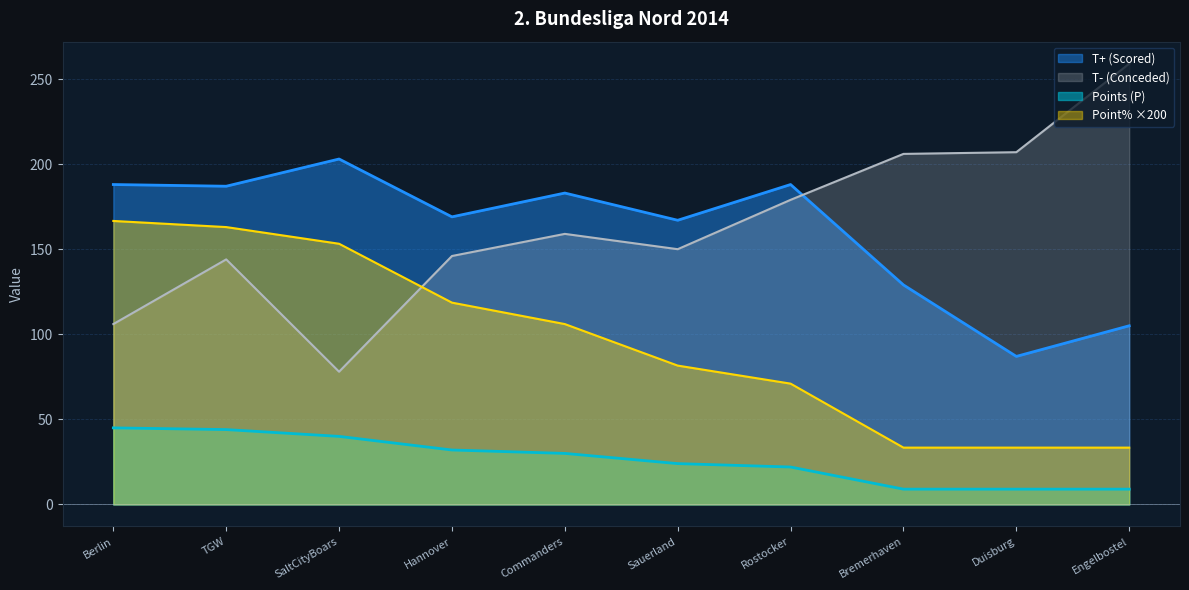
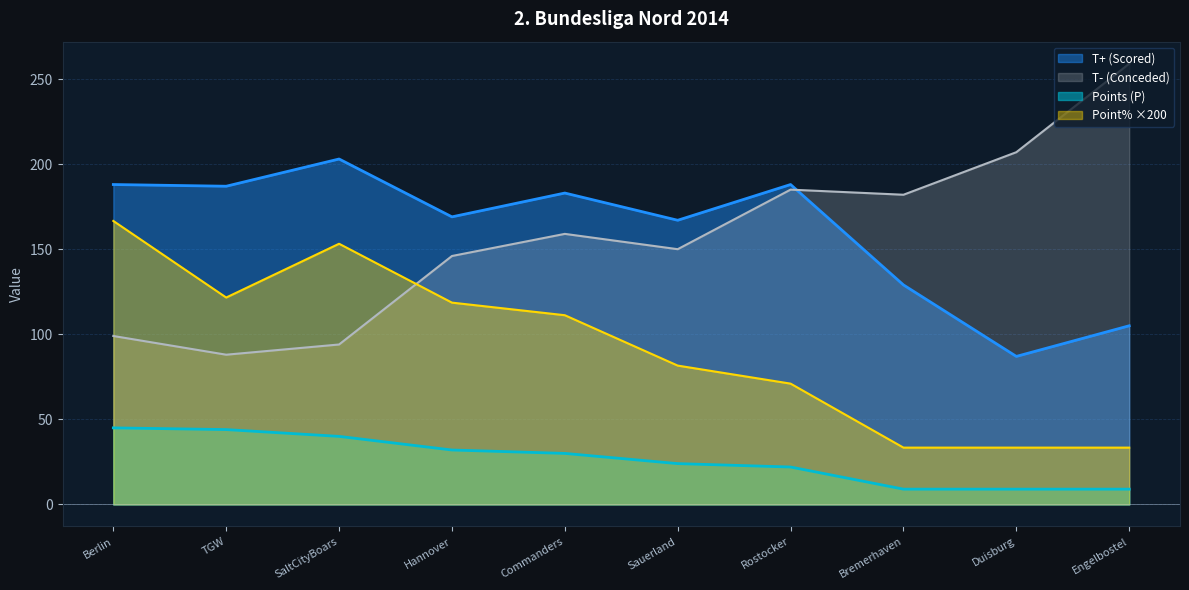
  {
    "T- (Conceded)": {
-     "Berlin": 106,
-     "TGW": 144,
-     "SaltCityBoars": 78,
+     "Berlin": 99,
+     "TGW": 88,
+     "SaltCityBoars": 94,
      "Hannover": 146,
      "Commanders": 159,
      "Sauerland": 150,
-     "Rostocker": 179,
-     "Bremerhaven": 206,
+     "Rostocker": 185,
+     "Bremerhaven": 182,
      "Duisburg": 207
    },
    "Point% ×200": {
      "Berlin": 167,
-     "TGW": 163,
+     "TGW": 122,
      "SaltCityBoars": 153,
      "Hannover": 119,
-     "Commanders": 106,
+     "Commanders": 111,
      "Sauerland": 82,
      "Rostocker": 71,
      "Bremerhaven": 33,
      "Duisburg": 33,
      "Engelbostel": 33
    }
  }
